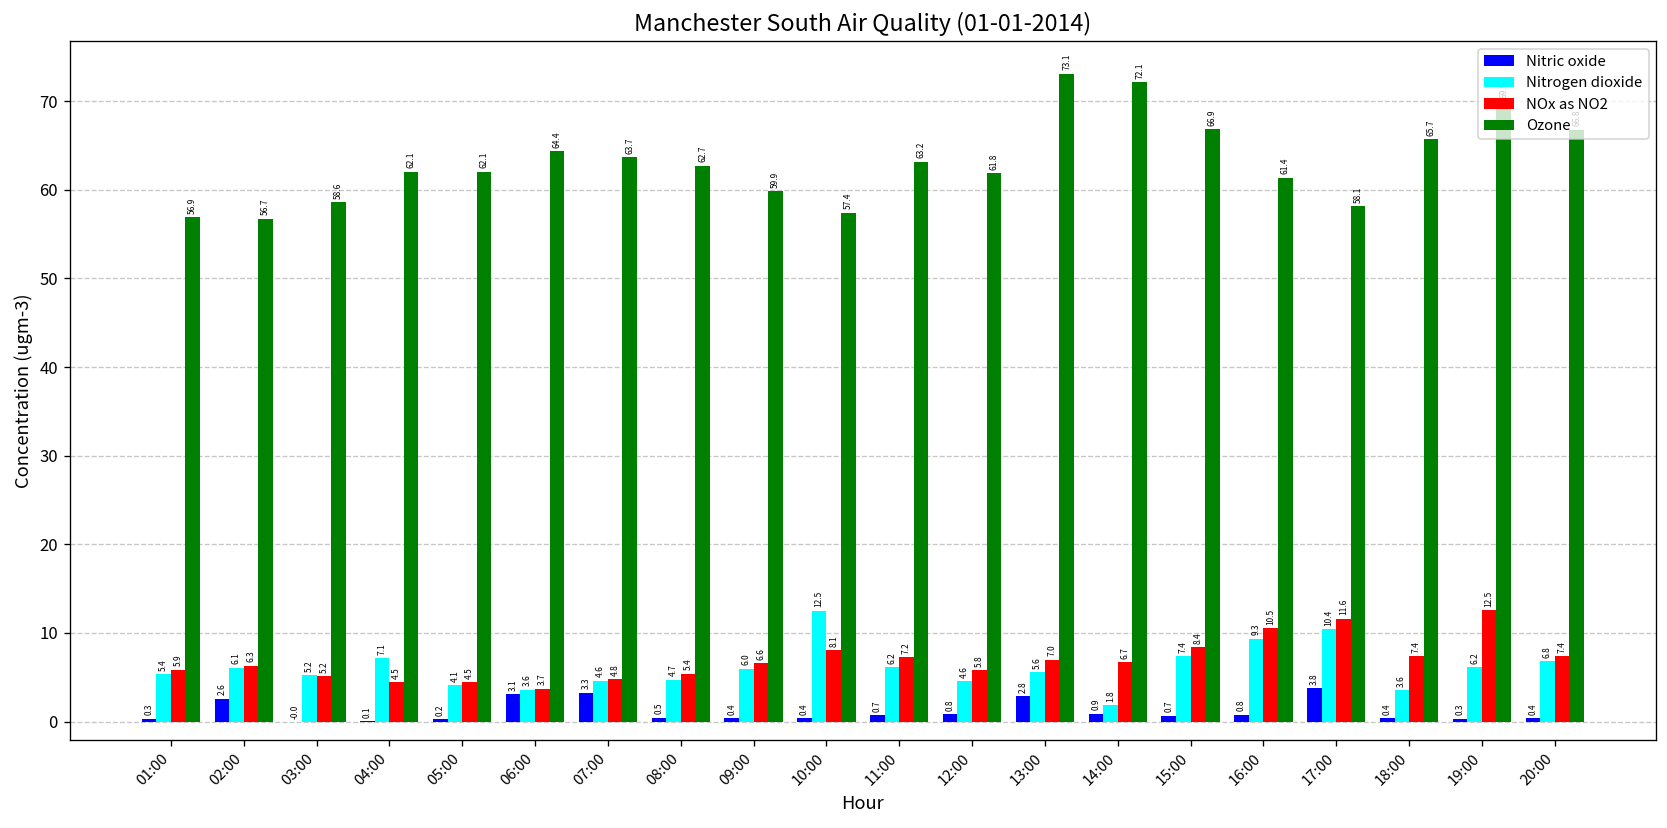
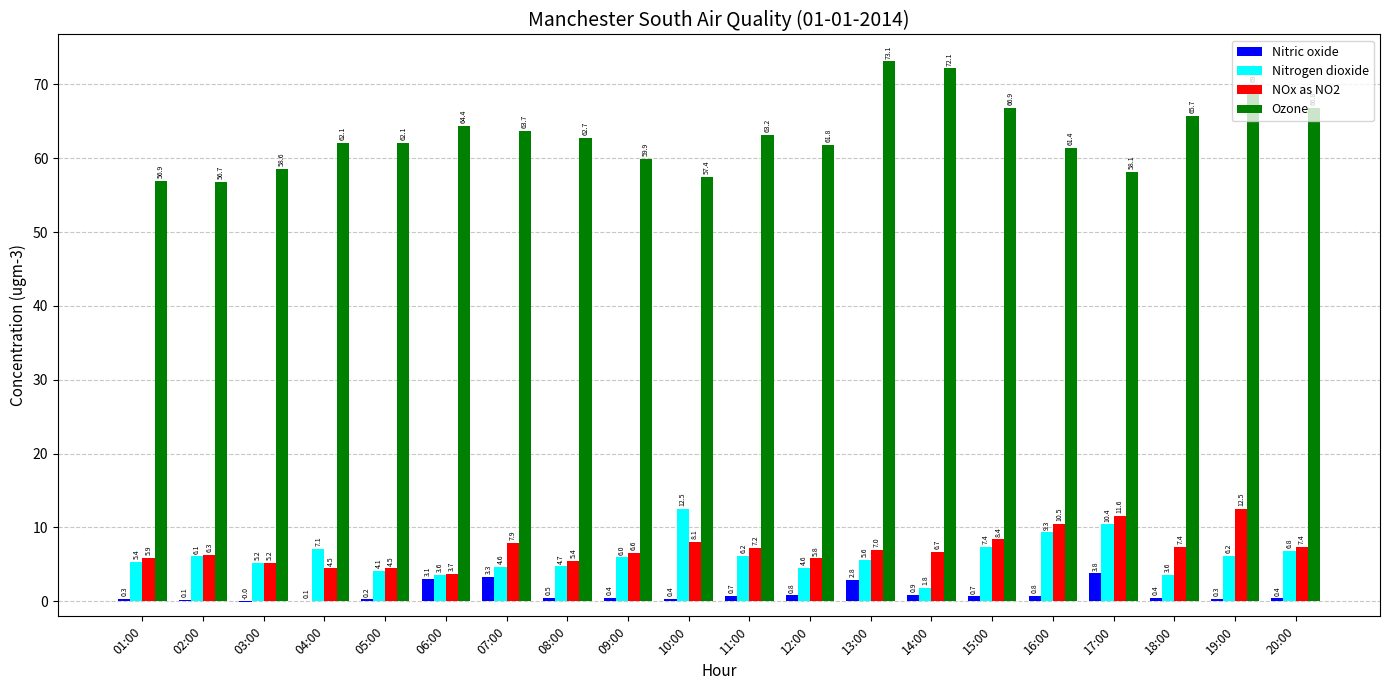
  {
    "Nitric oxide": {
      "01:00": 0.3,
-     "02:00": 2.6,
+     "02:00": 0.1,
      "03:00": -0.0,
      "04:00": 0.1,
      "05:00": 0.2,
      "06:00": 3.1,
      "07:00": 3.3,
      "08:00": 0.5,
      "09:00": 0.4,
      "10:00": 0.4,
      "11:00": 0.7,
      "12:00": 0.8,
      "13:00": 2.8,
      "14:00": 0.9,
      "15:00": 0.7,
      "16:00": 0.8,
      "17:00": 3.8,
      "18:00": 0.4,
      "19:00": 0.3,
      "20:00": 0.4
    },
    "Nitrogen dioxide": {
      "01:00": 5.4,
      "02:00": 6.1,
      "03:00": 5.2,
      "04:00": 7.1,
      "05:00": 4.1,
      "06:00": 3.6,
      "07:00": 4.6,
      "08:00": 4.7,
      "09:00": 6.0,
      "10:00": 12.5,
      "11:00": 6.2,
      "12:00": 4.6,
      "13:00": 5.6,
      "14:00": 1.8,
      "15:00": 7.4,
      "16:00": 9.3,
      "17:00": 10.4,
      "18:00": 3.6,
      "19:00": 6.2,
      "20:00": 6.8
    },
    "NOx as NO2": {
      "01:00": 5.9,
      "02:00": 6.3,
      "03:00": 5.2,
      "04:00": 4.5,
      "05:00": 4.5,
      "06:00": 3.7,
-     "07:00": 4.8,
+     "07:00": 7.9,
      "08:00": 5.4,
      "09:00": 6.6,
      "10:00": 8.1,
      "11:00": 7.2,
      "12:00": 5.8,
      "13:00": 7.0,
      "14:00": 6.7,
      "15:00": 8.4,
      "16:00": 10.5,
      "17:00": 11.6,
      "18:00": 7.4,
      "19:00": 12.5,
      "20:00": 7.4
    },
    "Ozone": {
      "01:00": 56.9,
      "02:00": 56.7,
      "03:00": 58.6,
      "04:00": 62.1,
      "05:00": 62.1,
      "06:00": 64.4,
      "07:00": 63.7,
      "08:00": 62.7,
      "09:00": 59.9,
      "10:00": 57.4,
      "11:00": 63.2,
      "12:00": 61.8,
      "13:00": 73.1,
      "14:00": 72.1,
      "15:00": 66.9,
      "16:00": 61.4,
      "17:00": 58.1,
      "18:00": 65.7
    }
  }
